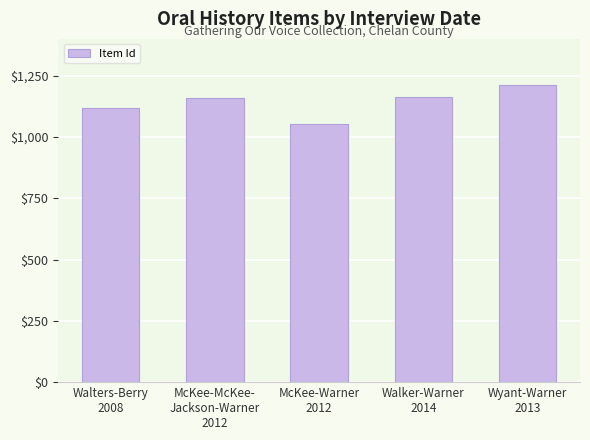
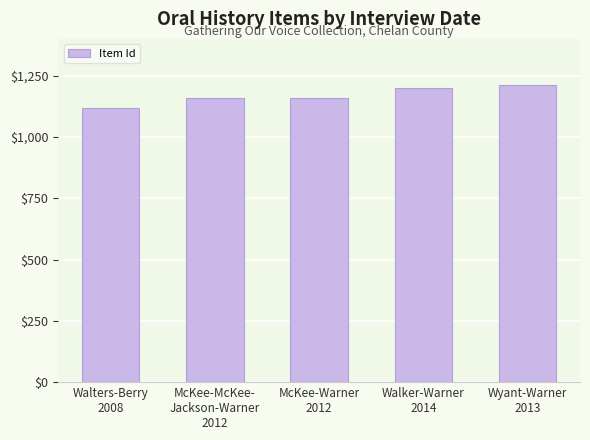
  {
    "Walters-Berry 2008": "$1,120",
    "McKee-McKee- Jackson-Warner 2012": "$1,160",
-   "McKee-Warner 2012": "$1,050",
-   "Walker-Warner 2014": "$1,160",
+   "McKee-Warner 2012": "$1,160",
+   "Walker-Warner 2014": "$1,200",
    "Wyant-Warner 2013": "$1,210"
  }
